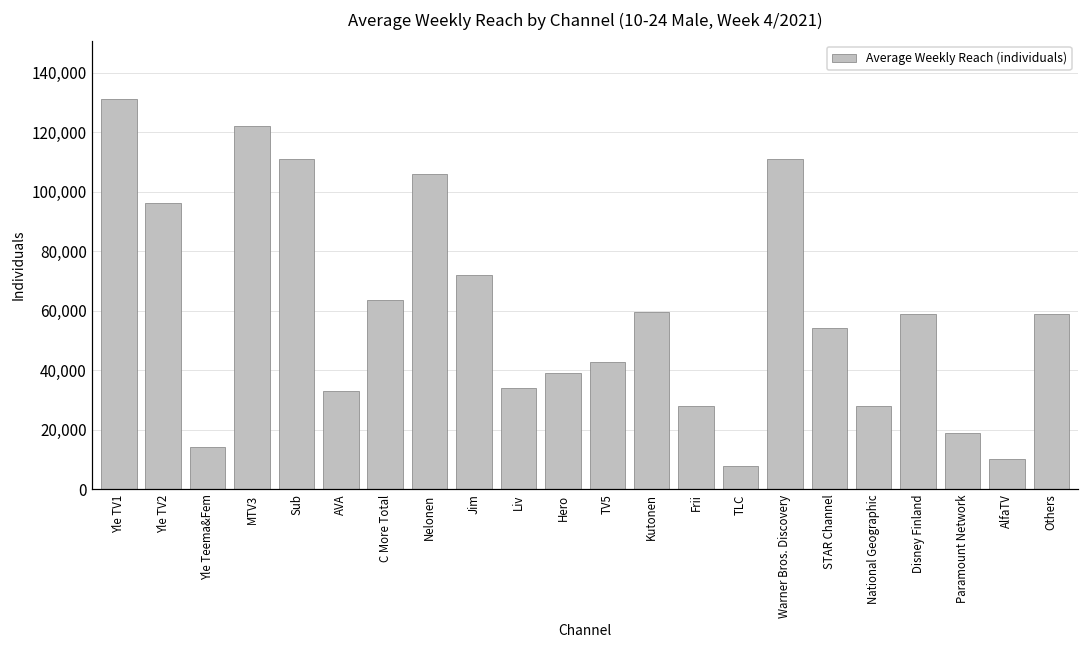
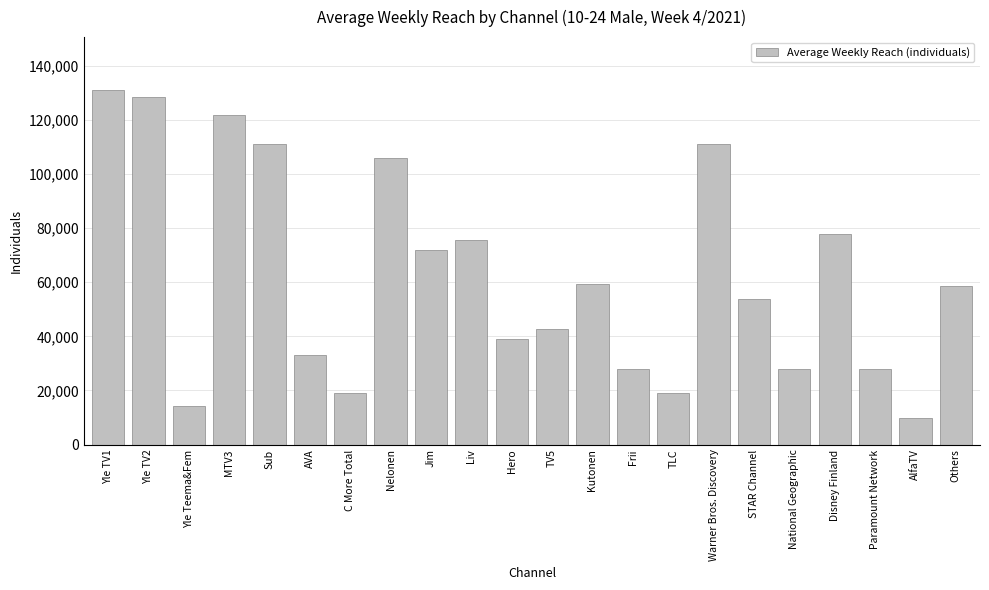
  {
    "Yle TV1": "131,000",
-   "Yle TV2": "96,000",
+   "Yle TV2": "129,000",
    "Yle Teema&Fem": "14,000",
    "MTV3": "122,000",
    "Sub": "111,000",
    "AVA": "33,000",
-   "C More Total": "63,000",
+   "C More Total": "19,000",
    "Nelonen": "106,000",
    "Jim": "72,000",
-   "Liv": "34,000",
+   "Liv": "76,000",
    "Hero": "39,000",
    "TV5": "43,000",
    "Kutonen": "59,000",
    "Frii": "28,000",
-   "TLC": "8,000",
+   "TLC": "19,000",
    "Warner Bros. Discovery": "111,000",
    "STAR Channel": "54,000",
    "National Geographic": "28,000",
-   "Disney Finland": "59,000",
-   "Paramount Network": "19,000",
+   "Disney Finland": "78,000",
+   "Paramount Network": "28,000",
    "AlfaTV": "10,000",
    "Others": "59,000"
  }
